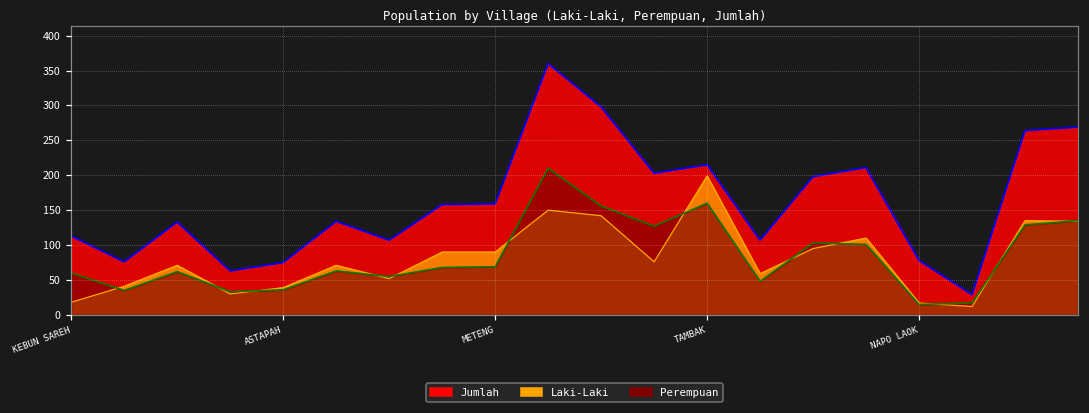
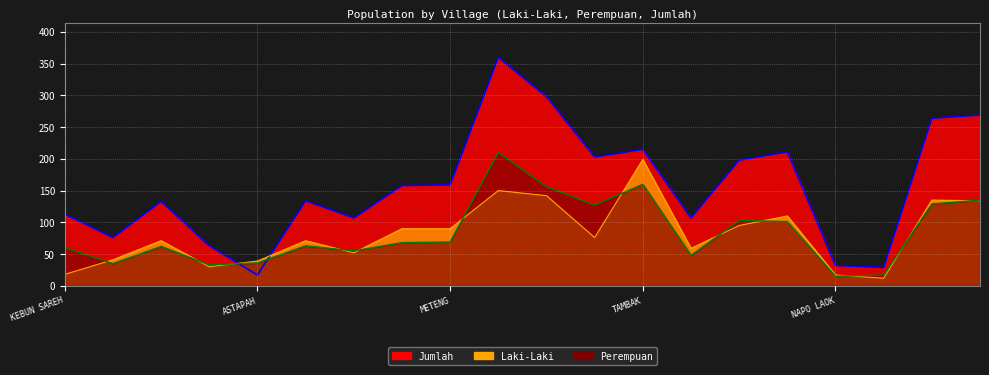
  {
    "Jumlah": {
      "KEBUN SAREH": 110,
-     "ASTAPAH": 80,
+     "ASTAPAH": 20,
      "METENG": 160,
      "TAMBAK": 220,
-     "NAPO LAOK": 80
+     "NAPO LAOK": 30
    },
    "Laki-Laki": {
      "KEBUN SAREH": 20,
      "METENG": 90,
      "TAMBAK": 200
    },
    "Perempuan": {
      "KEBUN SAREH": 60,
      "METENG": 70,
      "TAMBAK": 160
    }
  }
